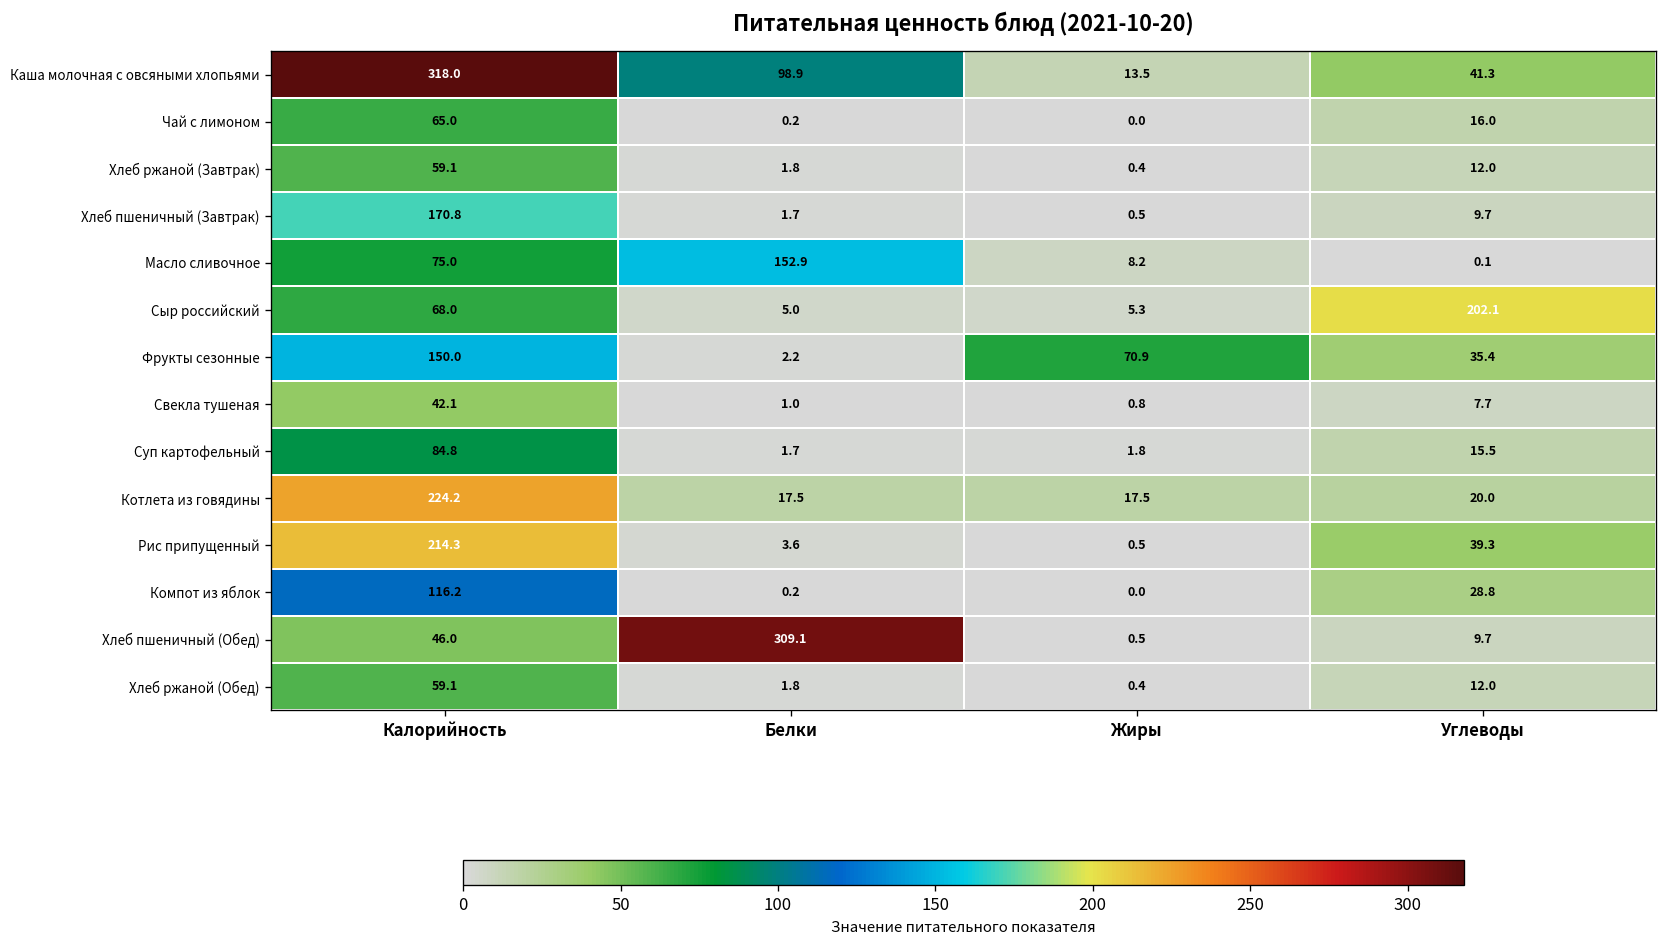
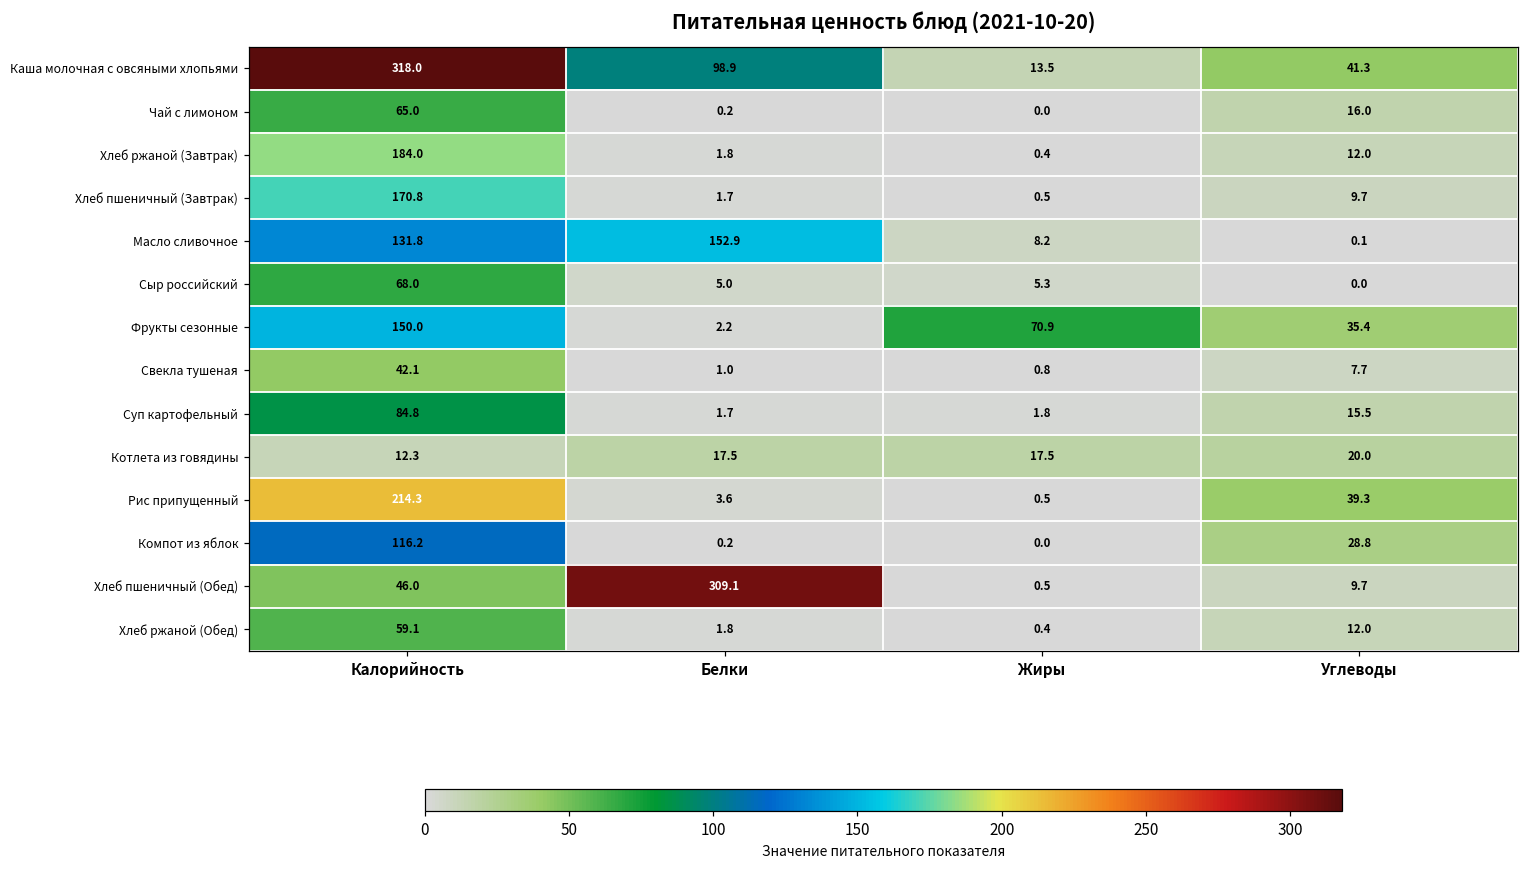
  {
    "Каша молочная с овсяными хлопьями": {
      "Калорийность": 318.0,
      "Белки": 98.9,
      "Жиры": 13.5,
      "Углеводы": 41.3
    },
    "Чай с лимоном": {
      "Калорийность": 65.0,
      "Белки": 0.2,
      "Жиры": 0.0,
      "Углеводы": 16.0
    },
    "Хлеб ржаной (Завтрак)": {
-     "Калорийность": 59.1,
+     "Калорийность": 184.0,
      "Белки": 1.8,
      "Жиры": 0.4,
      "Углеводы": 12.0
    },
    "Хлеб пшеничный (Завтрак)": {
      "Калорийность": 170.8,
      "Белки": 1.7,
      "Жиры": 0.5,
      "Углеводы": 9.7
    },
    "Масло сливочное": {
-     "Калорийность": 75.0,
+     "Калорийность": 131.8,
      "Белки": 152.9,
      "Жиры": 8.2,
      "Углеводы": 0.1
    },
    "Сыр российский": {
      "Калорийность": 68.0,
      "Белки": 5.0,
      "Жиры": 5.3,
-     "Углеводы": 202.1
+     "Углеводы": 0.0
    },
    "Фрукты сезонные": {
      "Калорийность": 150.0,
      "Белки": 2.2,
      "Жиры": 70.9,
      "Углеводы": 35.4
    },
    "Свекла тушеная": {
      "Калорийность": 42.1,
      "Белки": 1.0,
      "Жиры": 0.8,
      "Углеводы": 7.7
    },
    "Суп картофельный": {
      "Калорийность": 84.8,
      "Белки": 1.7,
      "Жиры": 1.8,
      "Углеводы": 15.5
    },
    "Котлета из говядины": {
-     "Калорийность": 224.2,
+     "Калорийность": 12.3,
      "Белки": 17.5,
      "Жиры": 17.5,
      "Углеводы": 20.0
    },
    "Рис припущенный": {
      "Калорийность": 214.3,
      "Белки": 3.6,
      "Жиры": 0.5,
      "Углеводы": 39.3
    },
    "Компот из яблок": {
      "Калорийность": 116.2,
      "Белки": 0.2,
      "Жиры": 0.0,
      "Углеводы": 28.8
    },
    "Хлеб пшеничный (Обед)": {
      "Калорийность": 46.0,
      "Белки": 309.1,
      "Жиры": 0.5,
      "Углеводы": 9.7
    },
    "Хлеб ржаной (Обед)": {
      "Калорийность": 59.1,
      "Белки": 1.8,
      "Жиры": 0.4,
      "Углеводы": 12.0
    }
  }
